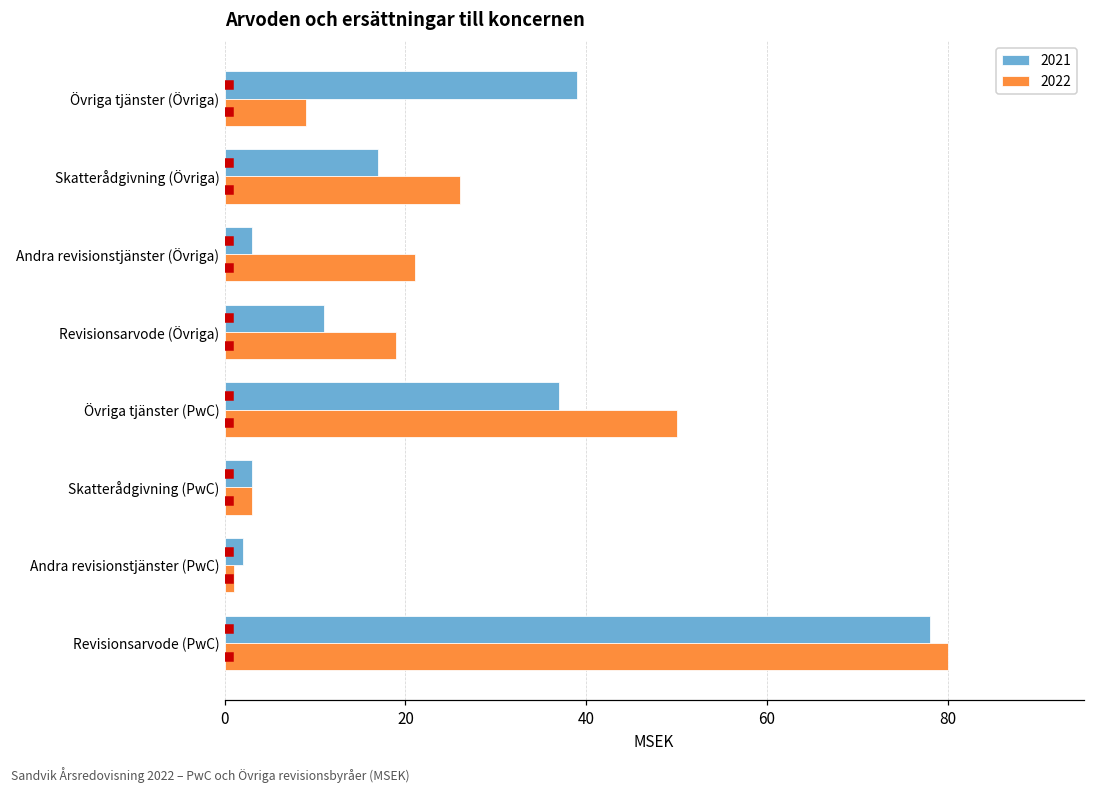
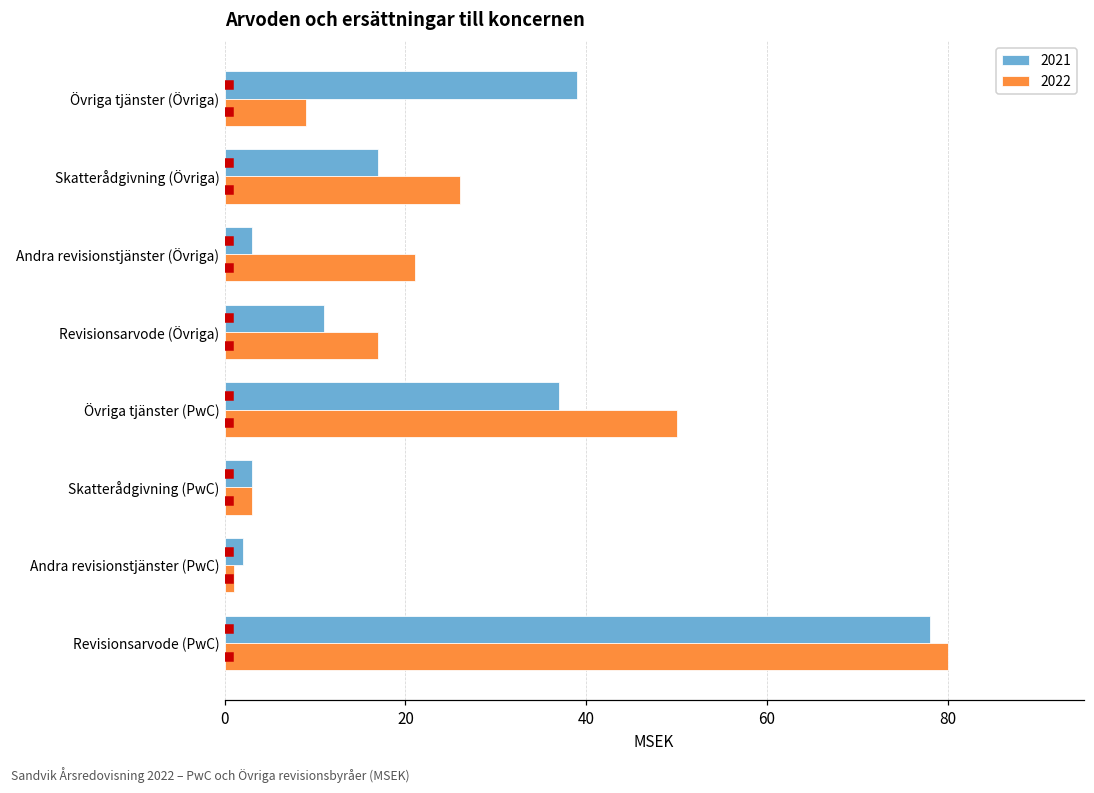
  {
    "2021": {
      "Övriga tjänster (Övriga)": 39,
      "Skatterådgivning (Övriga)": 17,
      "Andra revisionstjänster (Övriga)": 3,
      "Revisionsarvode (Övriga)": 11,
      "Övriga tjänster (PwC)": 37,
      "Skatterådgivning (PwC)": 3,
      "Andra revisionstjänster (PwC)": 2,
      "Revisionsarvode (PwC)": 78
    },
    "2022": {
      "Övriga tjänster (Övriga)": 9,
      "Skatterådgivning (Övriga)": 26,
      "Andra revisionstjänster (Övriga)": 21,
-     "Revisionsarvode (Övriga)": 19,
+     "Revisionsarvode (Övriga)": 17,
      "Övriga tjänster (PwC)": 50,
      "Skatterådgivning (PwC)": 3,
      "Andra revisionstjänster (PwC)": 1,
      "Revisionsarvode (PwC)": 80
    }
  }
